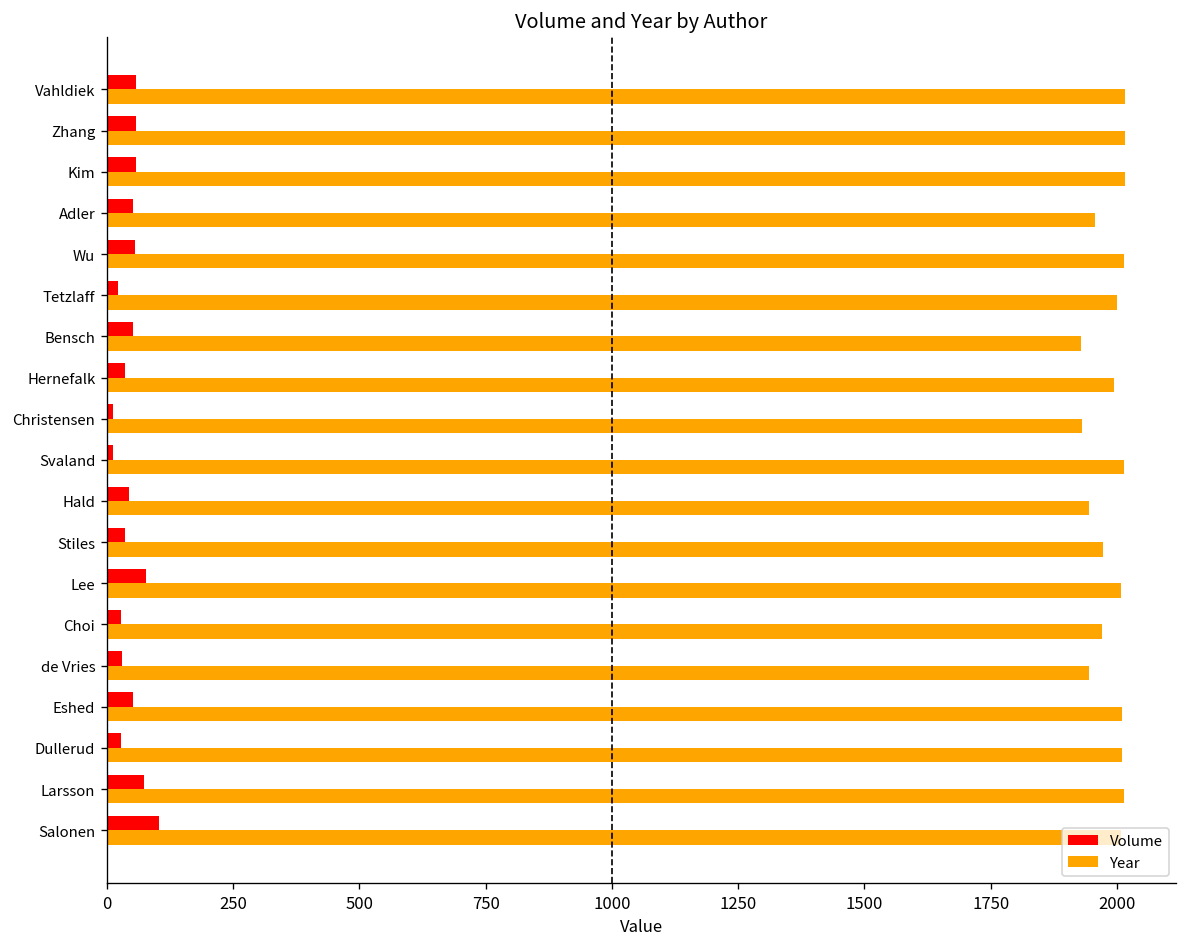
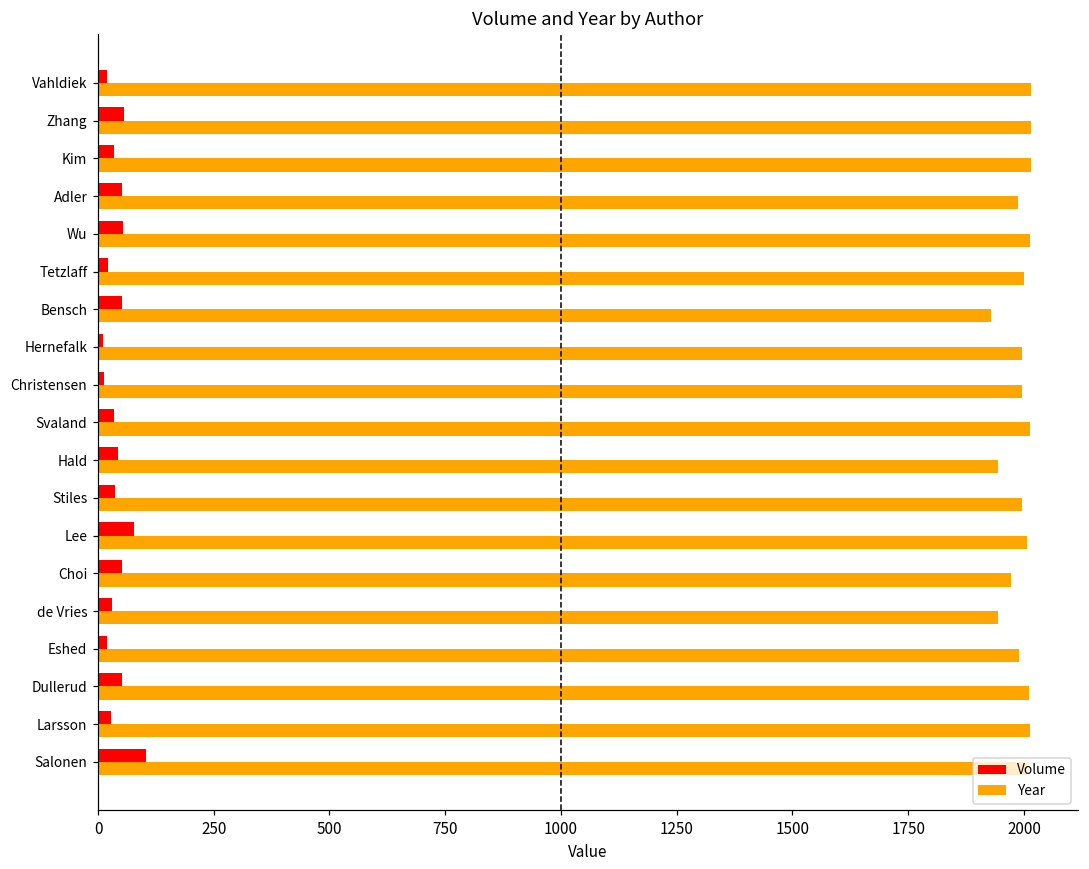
  {
    "Volume": {
-     "Vahldiek": 60,
+     "Vahldiek": 20,
      "Zhang": 60,
-     "Kim": 60,
+     "Kim": 40,
      "Adler": 50,
      "Wu": 60,
      "Tetzlaff": 20,
      "Bensch": 50,
-     "Hernefalk": 40,
+     "Hernefalk": 10,
      "Christensen": 10,
-     "Svaland": 10,
+     "Svaland": 40,
      "Hald": 40,
      "Stiles": 40,
      "Lee": 80,
-     "Choi": 30,
+     "Choi": 50,
      "de Vries": 30,
-     "Eshed": 50,
-     "Dullerud": 30,
-     "Larsson": 70,
+     "Eshed": 20,
+     "Dullerud": 50,
+     "Larsson": 30,
      "Salonen": 100
    },
    "Year": {
      "Vahldiek": 2020,
      "Zhang": 2020,
      "Kim": 2020,
-     "Adler": 1960,
+     "Adler": 1990,
      "Wu": 2010,
      "Tetzlaff": 2000,
      "Bensch": 1930,
      "Hernefalk": 2000,
-     "Christensen": 1930,
+     "Christensen": 2000,
      "Svaland": 2010,
      "Hald": 1950,
-     "Stiles": 1970,
+     "Stiles": 2000,
      "Lee": 2010,
      "Choi": 1970,
      "de Vries": 1950,
-     "Eshed": 2010,
+     "Eshed": 1990,
      "Dullerud": 2010,
      "Larsson": 2010
    }
  }
